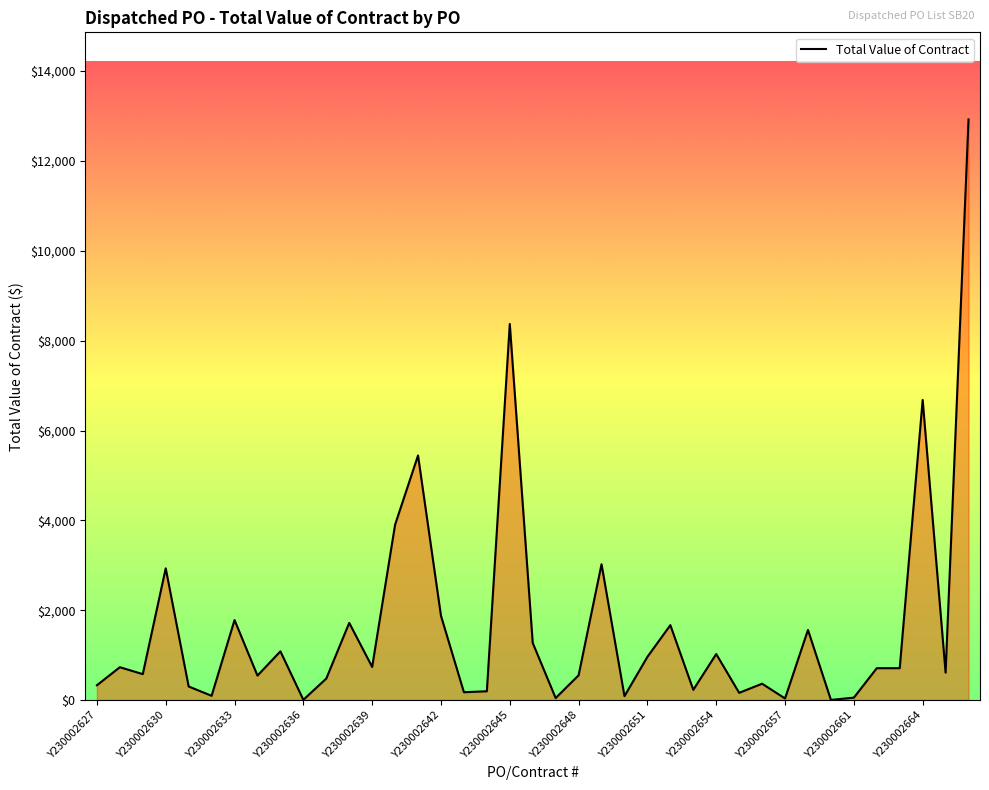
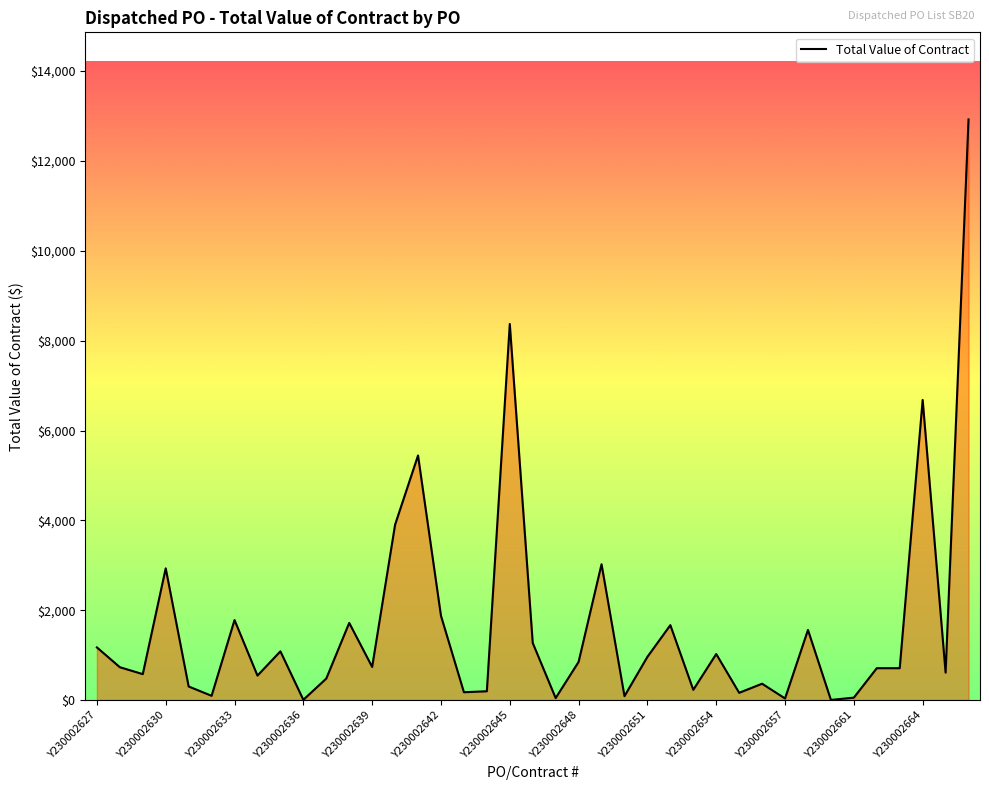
  {
-   "Y230002627": "$300",
+   "Y230002627": "$1,200",
    "Y230002630": "$2,900",
    "Y230002633": "$1,800",
    "Y230002636": "$0",
    "Y230002639": "$700",
    "Y230002642": "$1,900",
    "Y230002645": "$8,400",
-   "Y230002648": "$600",
+   "Y230002648": "$800",
    "Y230002651": "$1,000",
    "Y230002654": "$1,000",
    "Y230002657": "$0",
    "Y230002661": "$100",
    "Y230002664": "$6,700"
  }
